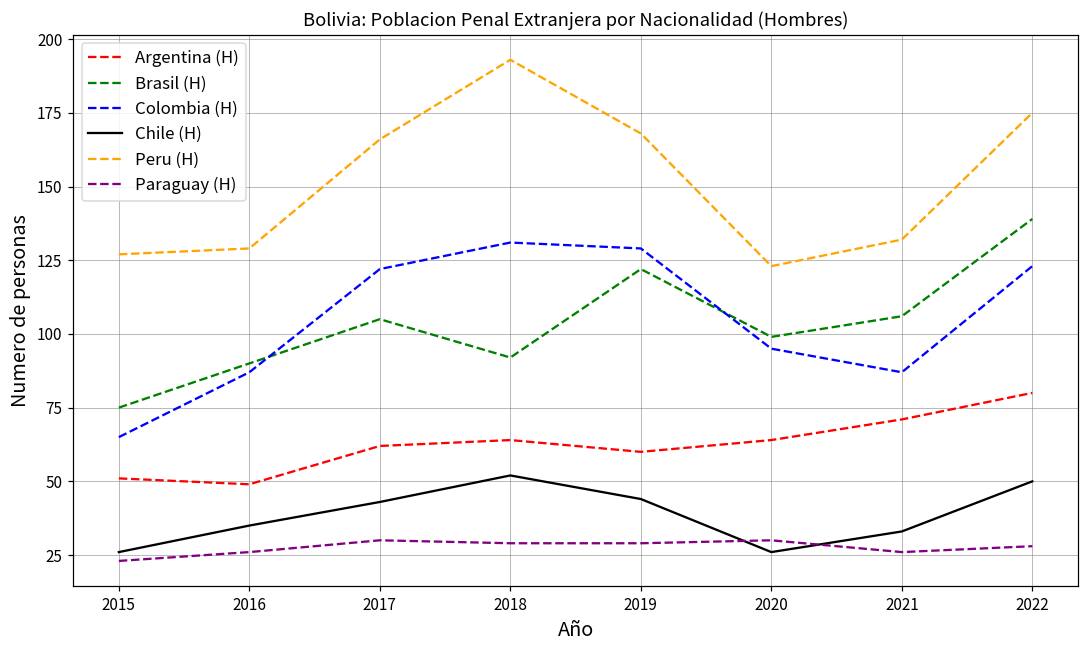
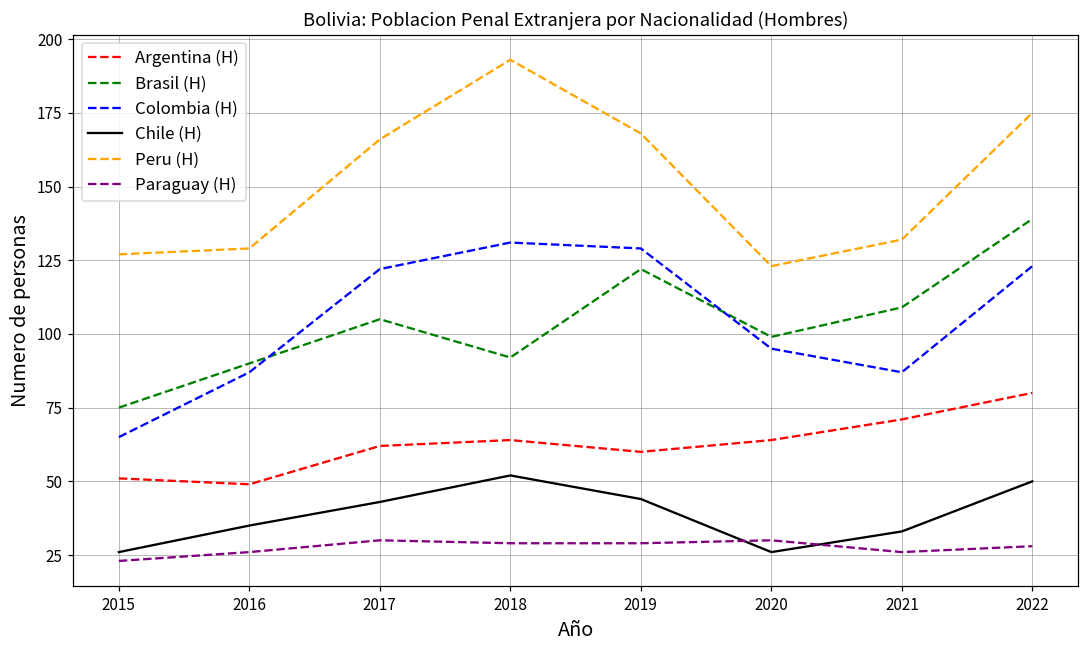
  {
    "Argentina (H)": {
      "2015": 51,
      "2016": 49,
      "2017": 62,
      "2018": 64,
      "2019": 60,
      "2020": 64,
      "2021": 71,
      "2022": 80
    },
    "Brasil (H)": {
      "2015": 75,
      "2016": 90,
      "2017": 105,
      "2018": 92,
      "2019": 122,
      "2020": 99,
-     "2021": 106,
+     "2021": 109,
      "2022": 139
    },
    "Colombia (H)": {
      "2015": 65,
      "2016": 87,
      "2017": 122,
      "2018": 131,
      "2019": 129,
      "2020": 95,
      "2021": 87,
      "2022": 123
    },
    "Chile (H)": {
      "2015": 26,
      "2016": 35,
      "2017": 43,
      "2018": 52,
      "2019": 44,
      "2020": 26,
      "2021": 33,
      "2022": 50
    },
    "Peru (H)": {
      "2015": 127,
      "2016": 129,
      "2017": 166,
      "2018": 193,
      "2019": 168,
      "2020": 123,
      "2021": 132,
      "2022": 175
    },
    "Paraguay (H)": {
      "2015": 23,
      "2016": 26,
      "2017": 30,
      "2018": 29,
      "2019": 29,
      "2020": 30,
      "2021": 26,
      "2022": 28
    }
  }
